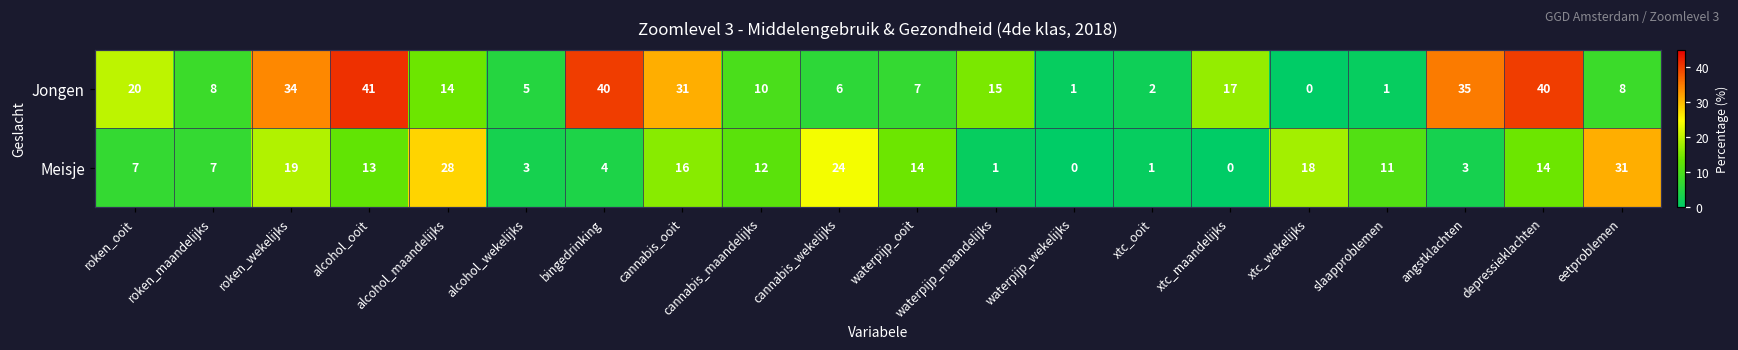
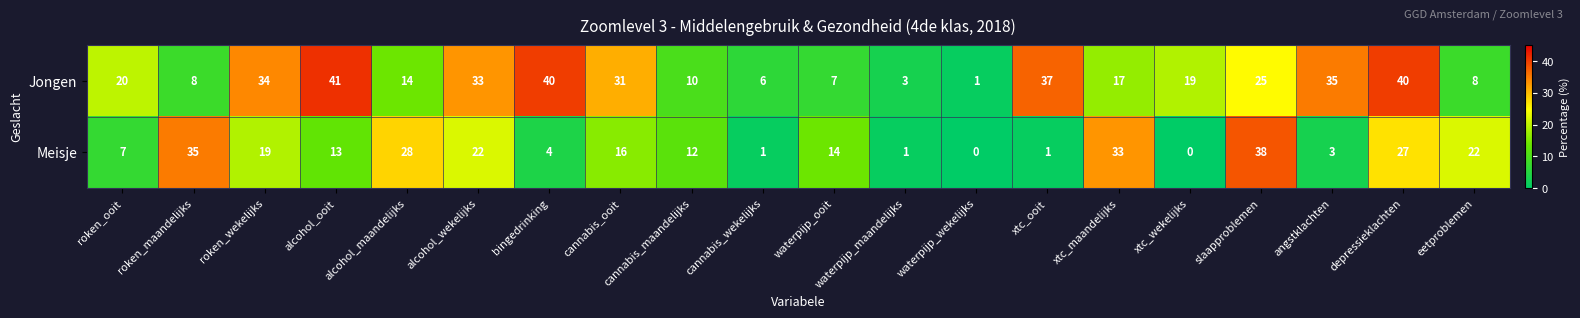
  {
    "Jongen": {
      "roken_ooit": 20,
      "roken_maandelijks": 8,
      "roken_wekelijks": 34,
      "alcohol_ooit": 41,
      "alcohol_maandelijks": 14,
-     "alcohol_wekelijks": 5,
+     "alcohol_wekelijks": 33,
      "bingedrinking": 40,
      "cannabis_ooit": 31,
      "cannabis_maandelijks": 10,
      "cannabis_wekelijks": 6,
      "waterpijp_ooit": 7,
-     "waterpijp_maandelijks": 15,
+     "waterpijp_maandelijks": 3,
      "waterpijp_wekelijks": 1,
-     "xtc_ooit": 2,
+     "xtc_ooit": 37,
      "xtc_maandelijks": 17,
-     "xtc_wekelijks": 0,
-     "slaapproblemen": 1,
+     "xtc_wekelijks": 19,
+     "slaapproblemen": 25,
      "angstklachten": 35,
      "depressieklachten": 40,
      "eetproblemen": 8
    },
    "Meisje": {
      "roken_ooit": 7,
-     "roken_maandelijks": 7,
+     "roken_maandelijks": 35,
      "roken_wekelijks": 19,
      "alcohol_ooit": 13,
      "alcohol_maandelijks": 28,
-     "alcohol_wekelijks": 3,
+     "alcohol_wekelijks": 22,
      "bingedrinking": 4,
      "cannabis_ooit": 16,
      "cannabis_maandelijks": 12,
-     "cannabis_wekelijks": 24,
+     "cannabis_wekelijks": 1,
      "waterpijp_ooit": 14,
      "waterpijp_maandelijks": 1,
      "waterpijp_wekelijks": 0,
      "xtc_ooit": 1,
-     "xtc_maandelijks": 0,
-     "xtc_wekelijks": 18,
-     "slaapproblemen": 11,
+     "xtc_maandelijks": 33,
+     "xtc_wekelijks": 0,
+     "slaapproblemen": 38,
      "angstklachten": 3,
-     "depressieklachten": 14,
-     "eetproblemen": 31
+     "depressieklachten": 27,
+     "eetproblemen": 22
    }
  }
